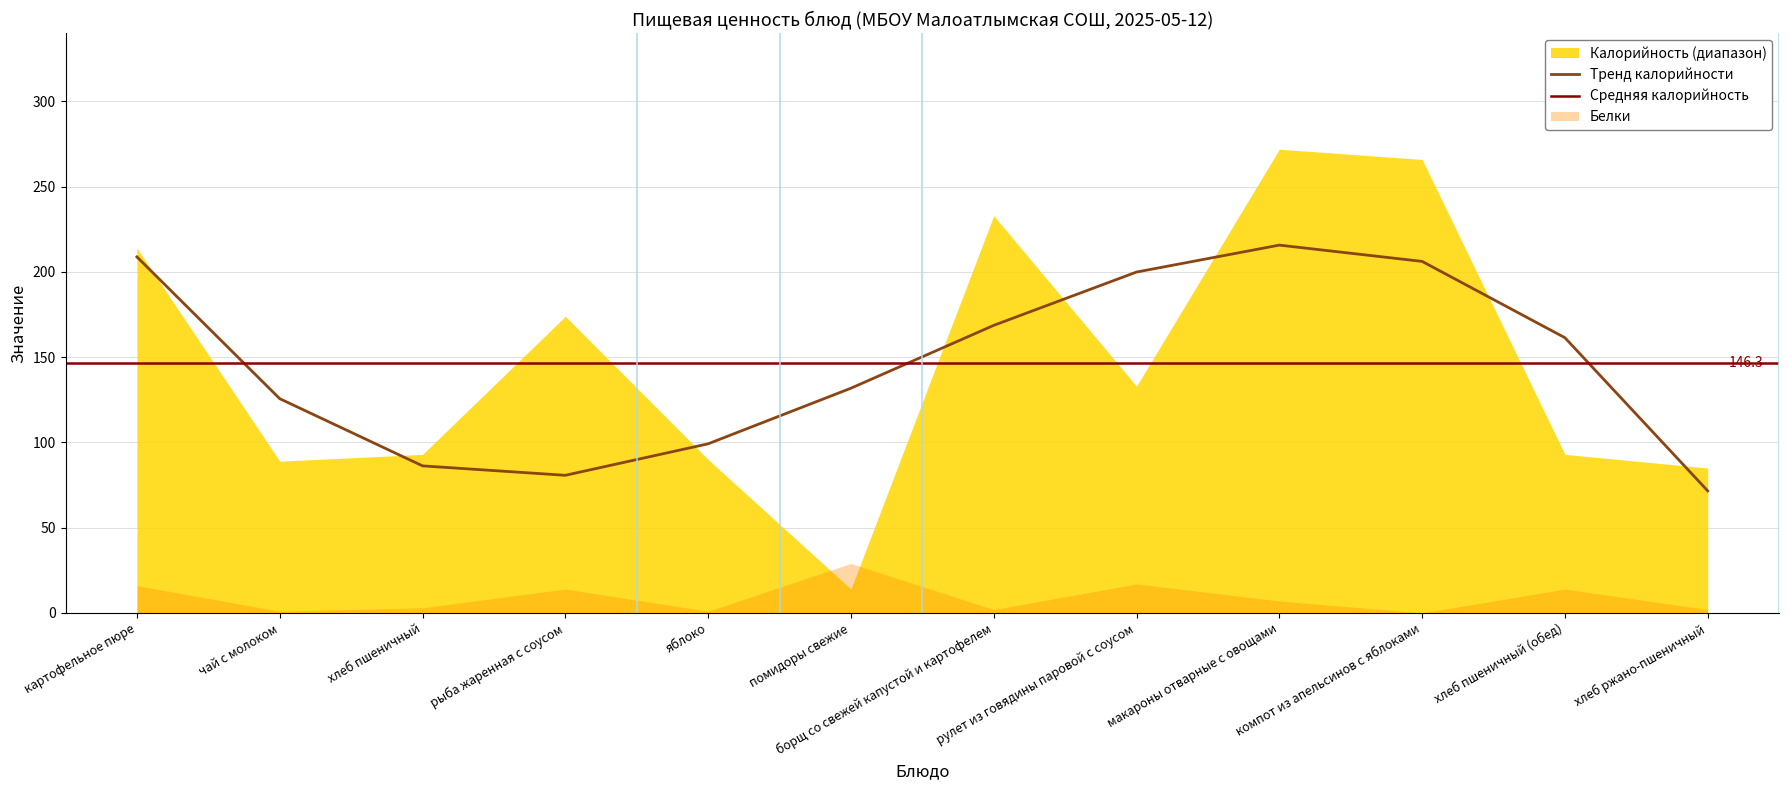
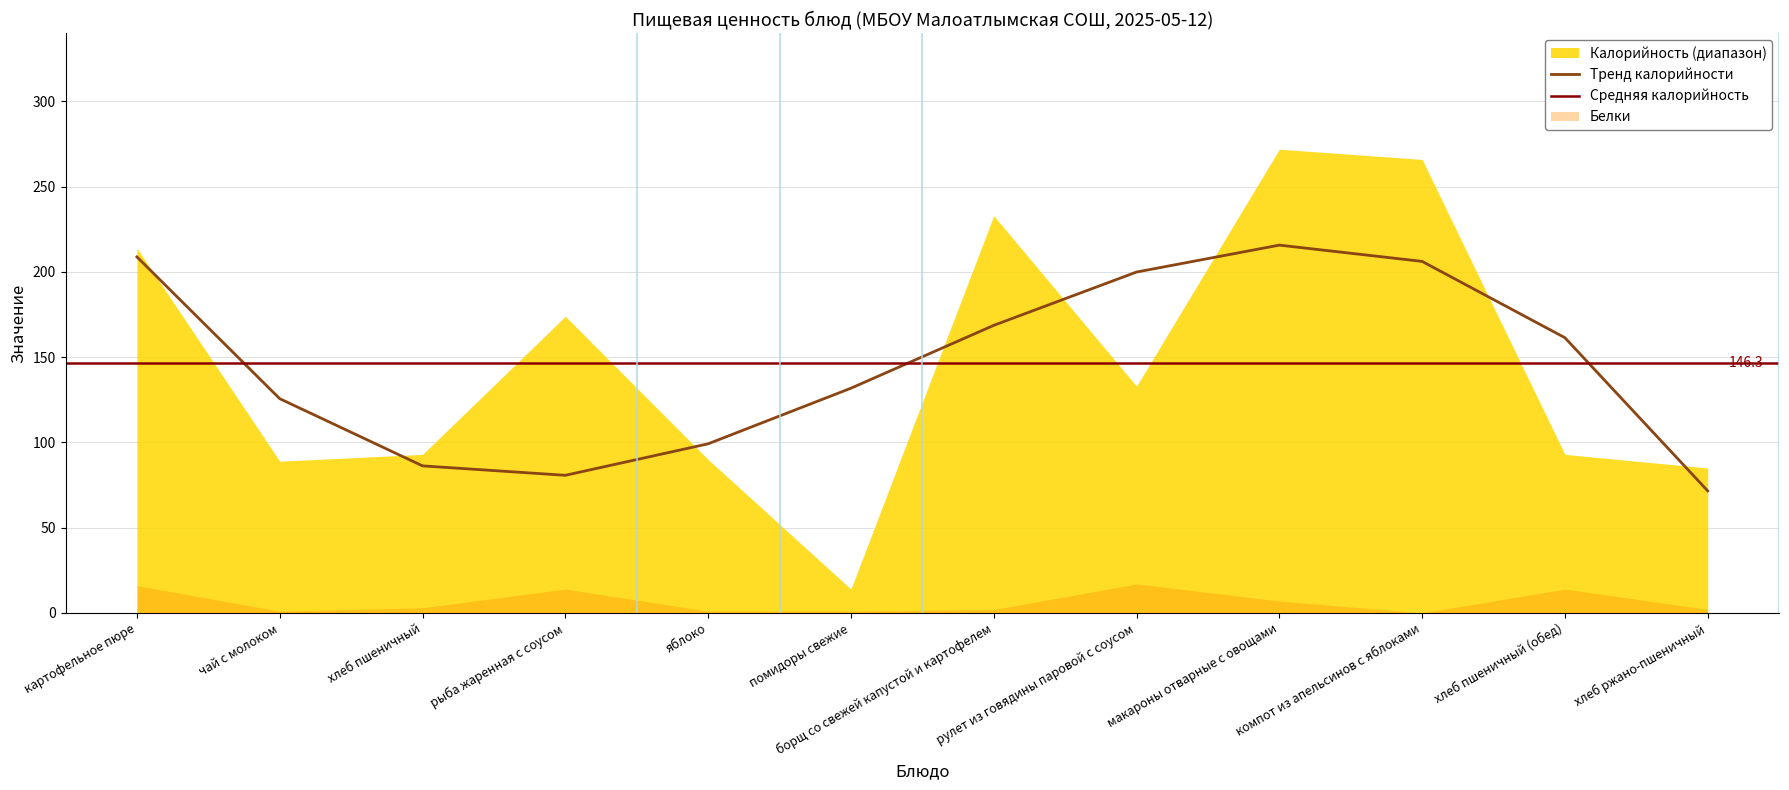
  {
    "Тренд калорийности": {
      "картофельное пюре": 209,
      "чай с молоком": 126,
      "хлеб пшеничный": 86,
      "рыба жаренная с соусом": 81,
      "яблоко": 99,
      "помидоры свежие": 132,
      "борщ со свежей капустой и картофелем": 169,
      "рулет из говядины паровой с соусом": 200,
      "макароны отварные с овощами": 216,
      "компот из апельсинов с яблоками": 206,
      "хлеб пшеничный (обед)": 161,
      "хлеб ржано-пшеничный": 72
    },
    "Калорийность (диапазон)": {
      "картофельное пюре": 214,
      "чай с молоком": 89,
      "хлеб пшеничный": 93,
      "рыба жаренная с соусом": 174,
      "яблоко": 90,
      "помидоры свежие": 14,
      "борщ со свежей капустой и картофелем": 233,
      "рулет из говядины паровой с соусом": 133,
      "макароны отварные с овощами": 272,
      "компот из апельсинов с яблоками": 266,
      "хлеб пшеничный (обед)": 93,
      "хлеб ржано-пшеничный": 85
    },
    "Белки": {
      "картофельное пюре": 16,
      "хлеб пшеничный": 3,
      "рыба жаренная с соусом": 14,
-     "помидоры свежие": 29,
+     "помидоры свежие": 1,
      "борщ со свежей капустой и картофелем": 2,
      "рулет из говядины паровой с соусом": 17,
      "макароны отварные с овощами": 7,
      "компот из апельсинов с яблоками": 0,
      "хлеб пшеничный (обед)": 14,
      "хлеб ржано-пшеничный": 2
    }
  }
